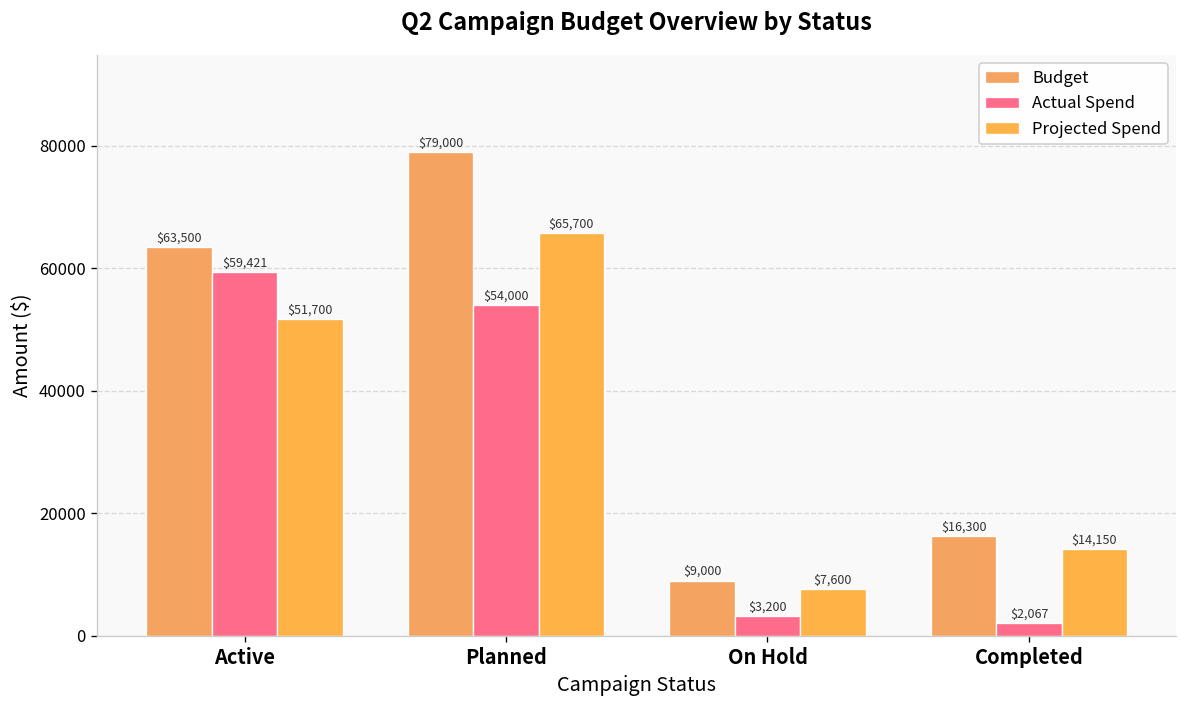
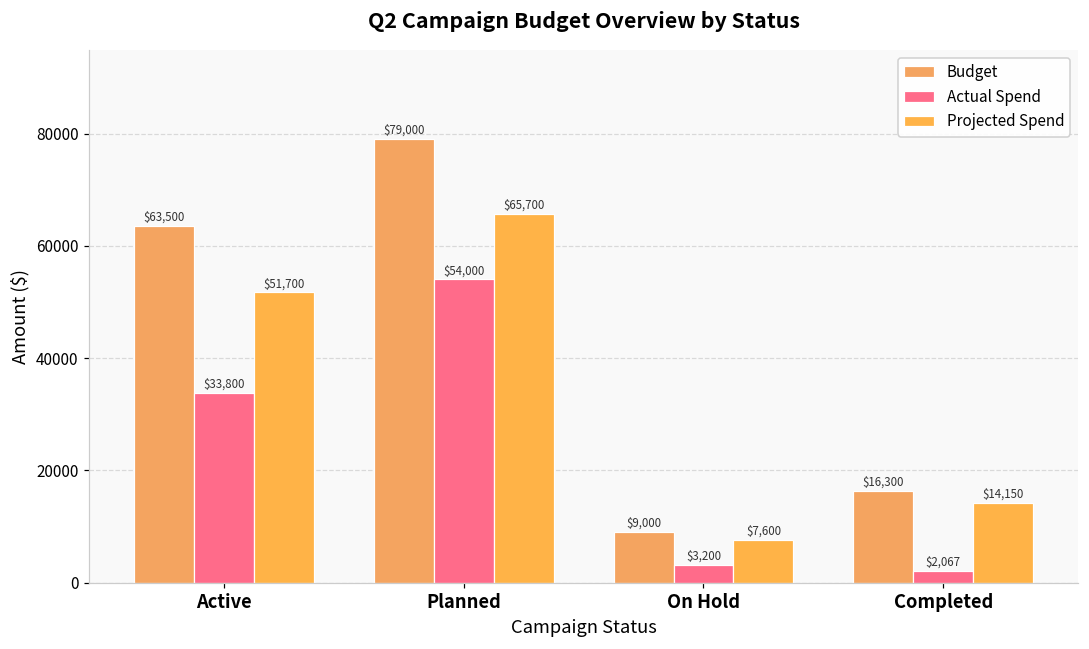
  {
    "Actual Spend": {
-     "Active": "$59,421",
+     "Active": "$33,800",
      "Planned": "$54,000",
      "On Hold": "$3,200",
      "Completed": "$2,067"
    }
  }
